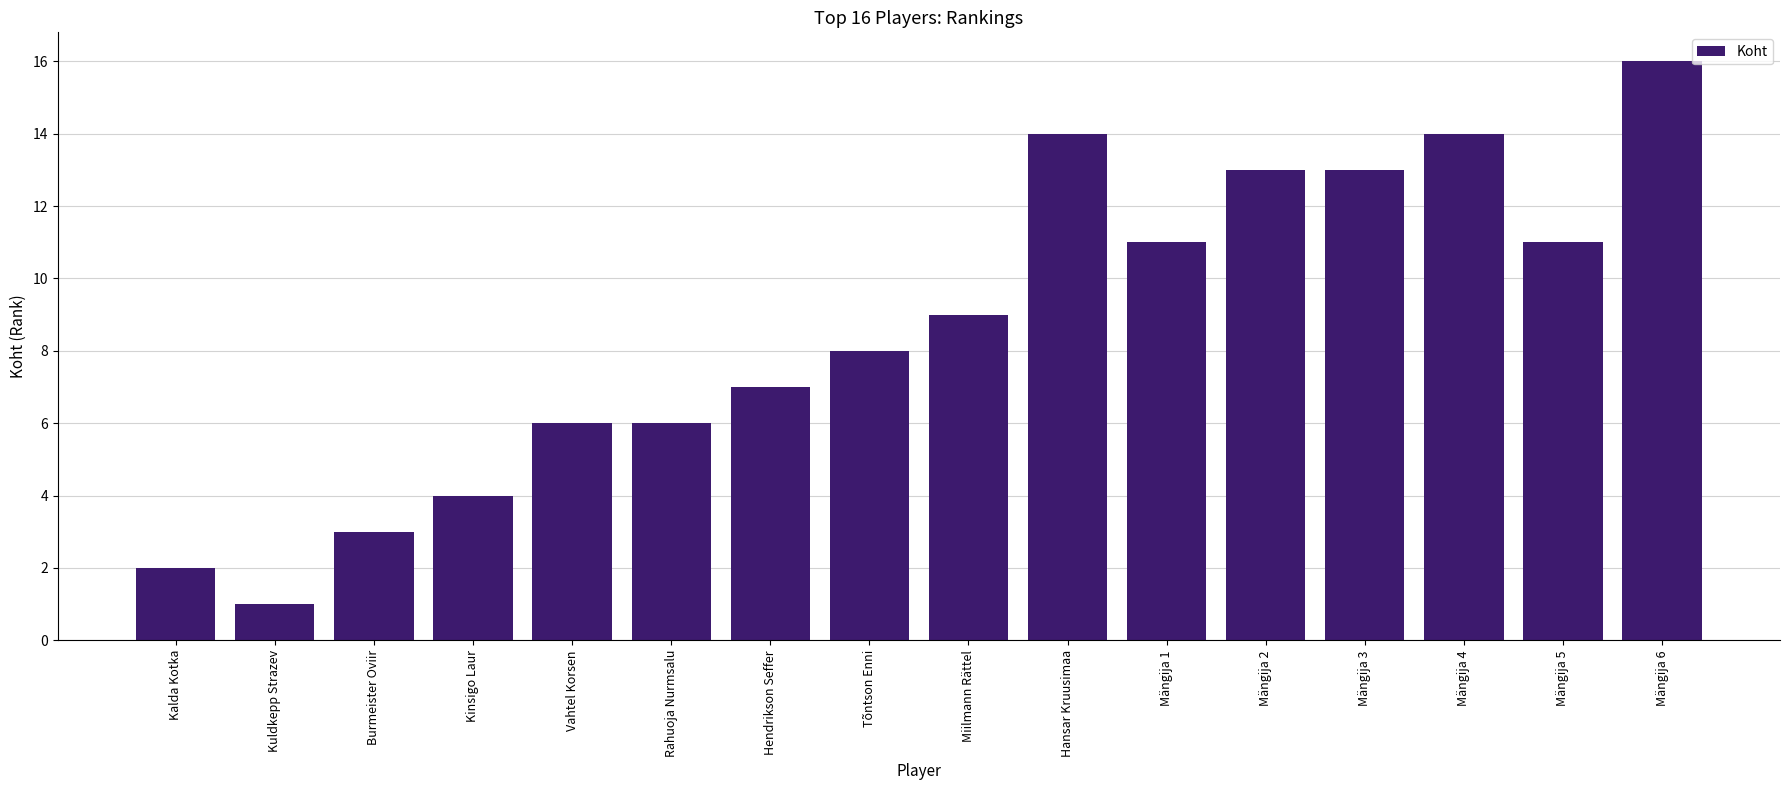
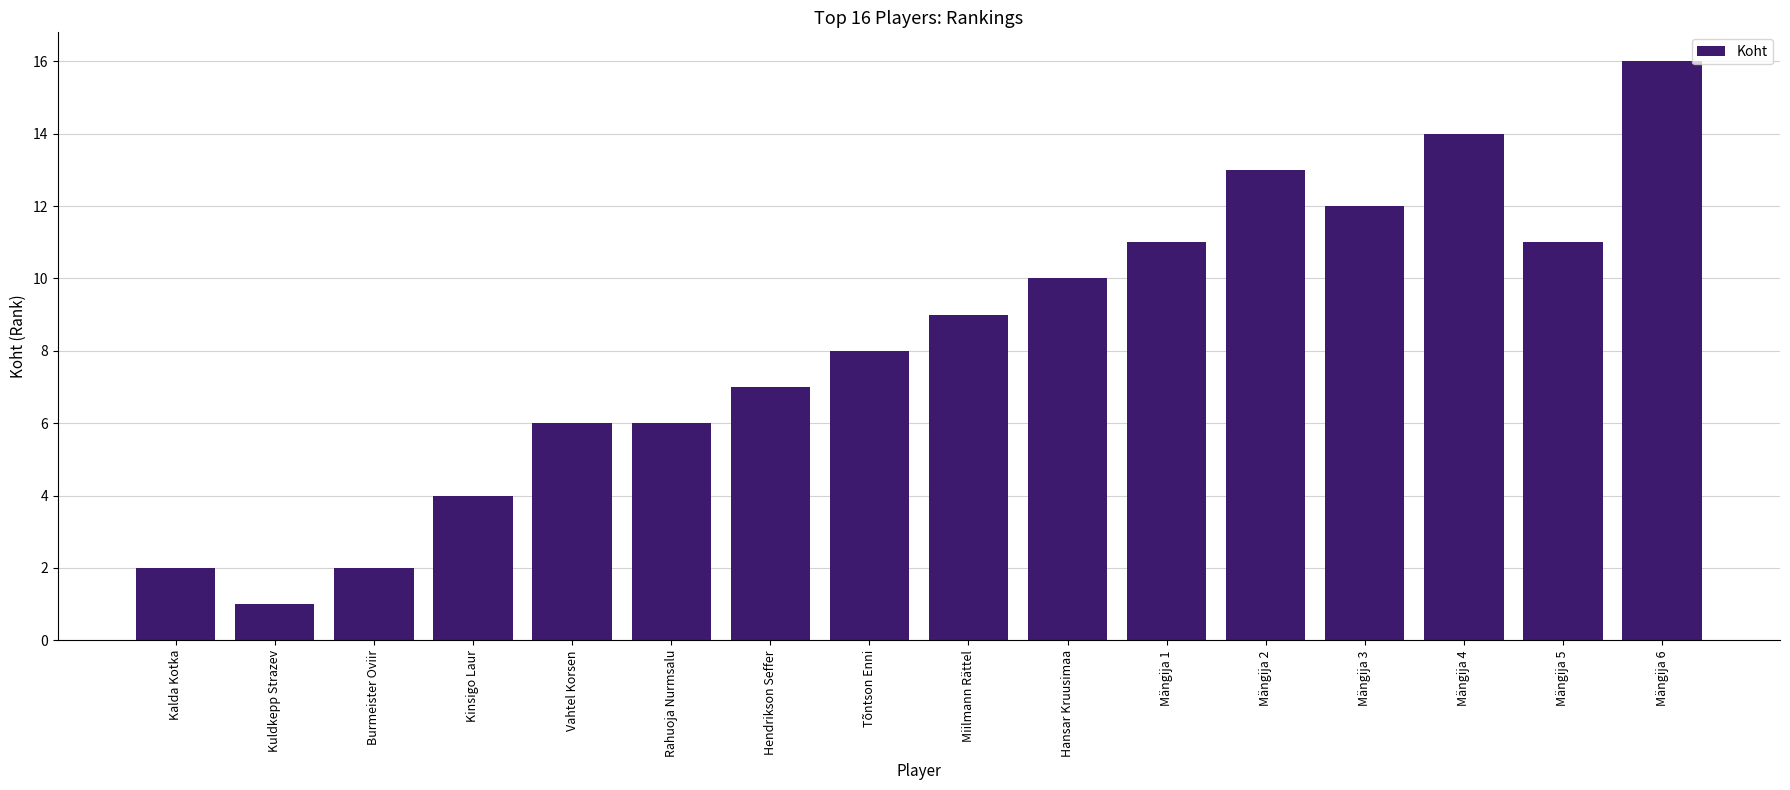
  {
    "Kalda Kotka": 2,
    "Kuldkepp Strazev": 1,
-   "Burmeister Oviir": 3,
+   "Burmeister Oviir": 2,
    "Kinsigo Laur": 4,
    "Vahtel Korsen": 6,
    "Rahuoja Nurmsalu": 6,
    "Hendrikson Seffer": 7,
    "Tõntson Enni": 8,
    "Miilmann Rättel": 9,
-   "Hansar Kruusimaa": 14,
+   "Hansar Kruusimaa": 10,
    "Mängija 1": 11,
    "Mängija 2": 13,
-   "Mängija 3": 13,
+   "Mängija 3": 12,
    "Mängija 4": 14,
    "Mängija 5": 11,
    "Mängija 6": 16
  }
